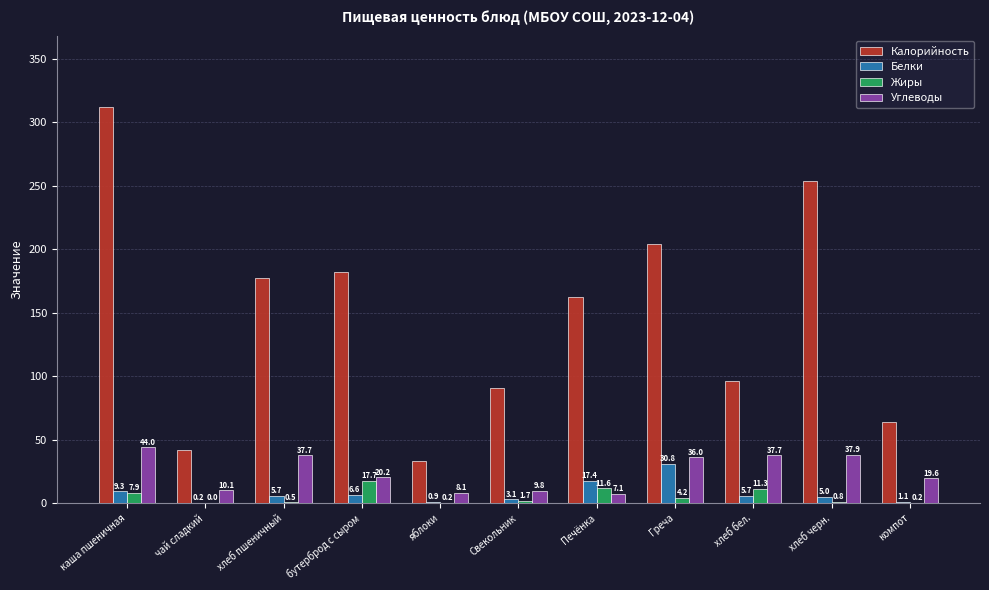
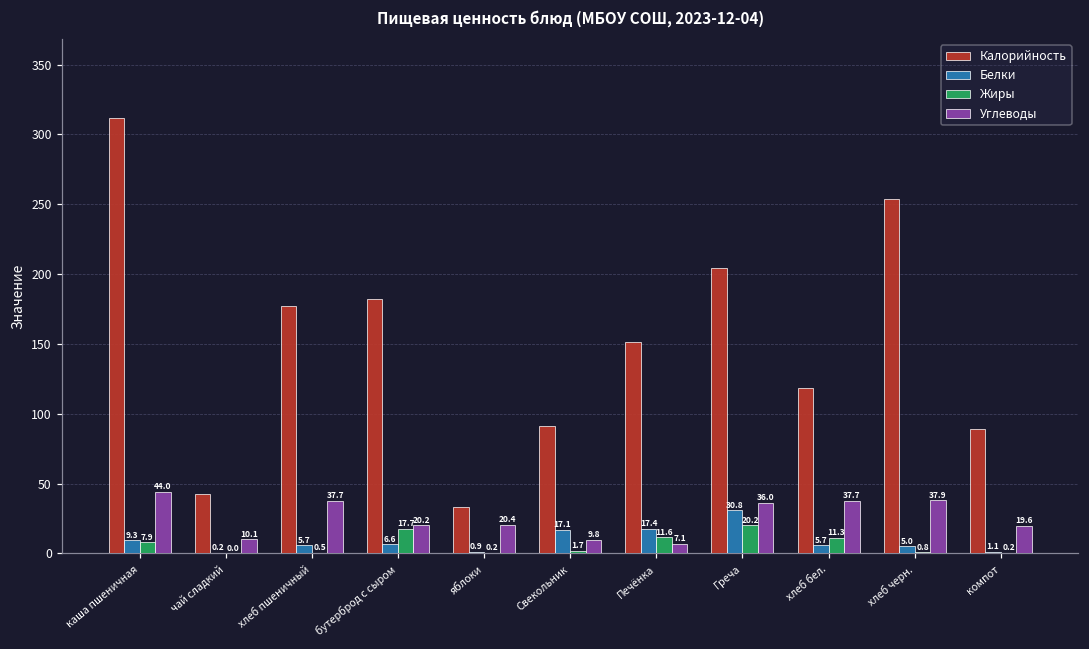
  {
    "Калорийность": {
      "каша пшеничная": 312,
      "чай сладкий": 42,
      "хлеб пшеничный": 177,
      "бутерброд с сыром": 182,
      "яблоки": 33,
      "Свекольник": 91,
-     "Печёнка": 162,
+     "Печёнка": 151,
      "Греча": 204,
-     "хлеб бел.": 97,
+     "хлеб бел.": 118,
      "хлеб черн.": 254,
-     "компот": 64
+     "компот": 89
    },
    "Белки": {
      "каша пшеничная": 9.3,
      "чай сладкий": 0.2,
      "хлеб пшеничный": 5.7,
      "бутерброд с сыром": 6.6,
      "яблоки": 0.9,
-     "Свекольник": 3.1,
+     "Свекольник": 17.1,
      "Печёнка": 17.4,
      "Греча": 30.8,
      "хлеб бел.": 5.7,
      "хлеб черн.": 5.0,
      "компот": 1.1
    },
    "Жиры": {
      "каша пшеничная": 7.9,
      "чай сладкий": 0.0,
      "хлеб пшеничный": 0.5,
      "бутерброд с сыром": 17.7,
      "яблоки": 0.2,
      "Свекольник": 1.7,
      "Печёнка": 11.6,
-     "Греча": 4.2,
+     "Греча": 20.2,
      "хлеб бел.": 11.3,
      "хлеб черн.": 0.8,
      "компот": 0.2
    },
    "Углеводы": {
      "каша пшеничная": 44.0,
      "чай сладкий": 10.1,
      "хлеб пшеничный": 37.7,
      "бутерброд с сыром": 20.2,
-     "яблоки": 8.1,
+     "яблоки": 20.4,
      "Свекольник": 9.8,
      "Печёнка": 7.1,
      "Греча": 36.0,
      "хлеб бел.": 37.7,
      "хлеб черн.": 37.9,
      "компот": 19.6
    }
  }
